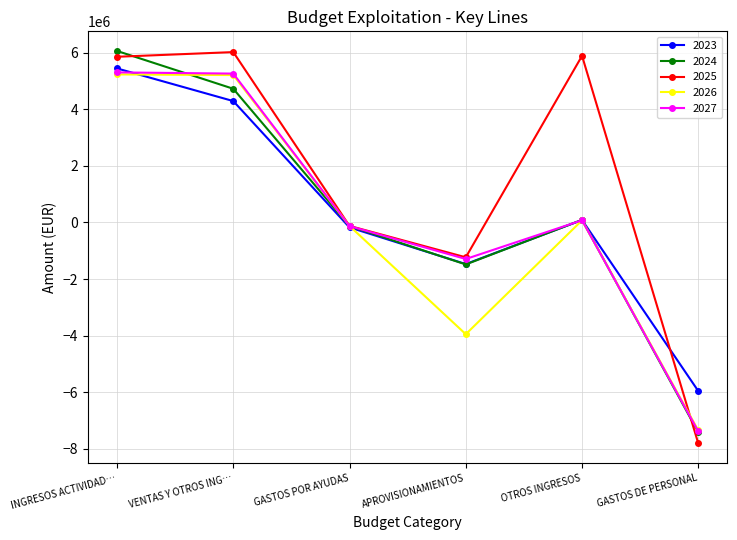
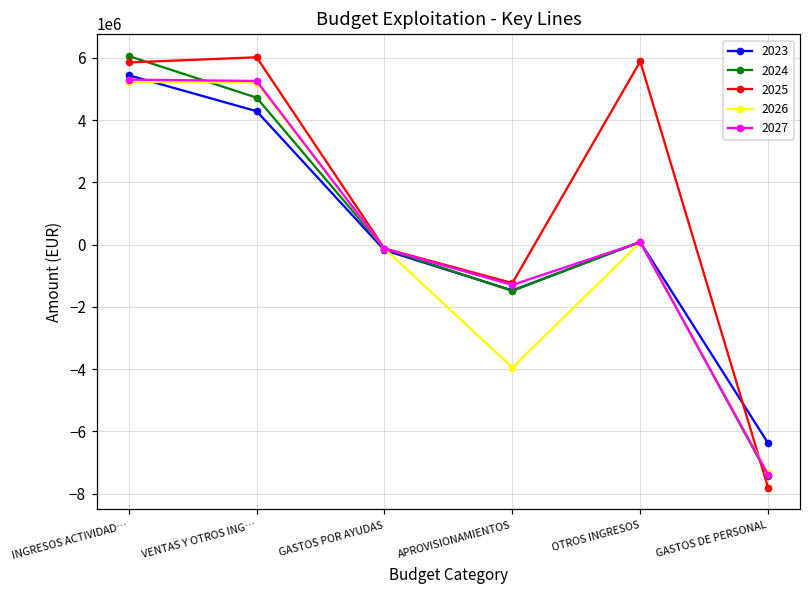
  {
    "2023": {
      "INGRESOS ACTIVIDAD…": 5400000,
      "VENTAS Y OTROS ING…": 4300000,
-     "GASTOS DE PERSONAL": -6000000
+     "GASTOS DE PERSONAL": -6400000
    },
    "2024": {
      "INGRESOS ACTIVIDAD…": 6100000,
      "VENTAS Y OTROS ING…": 4700000
    },
    "2025": {
      "INGRESOS ACTIVIDAD…": 5900000,
      "VENTAS Y OTROS ING…": 6000000,
      "OTROS INGRESOS": 5900000,
      "GASTOS DE PERSONAL": -7800000
    },
    "2026": {
      "APROVISIONAMIENTOS": -4000000
    }
  }
